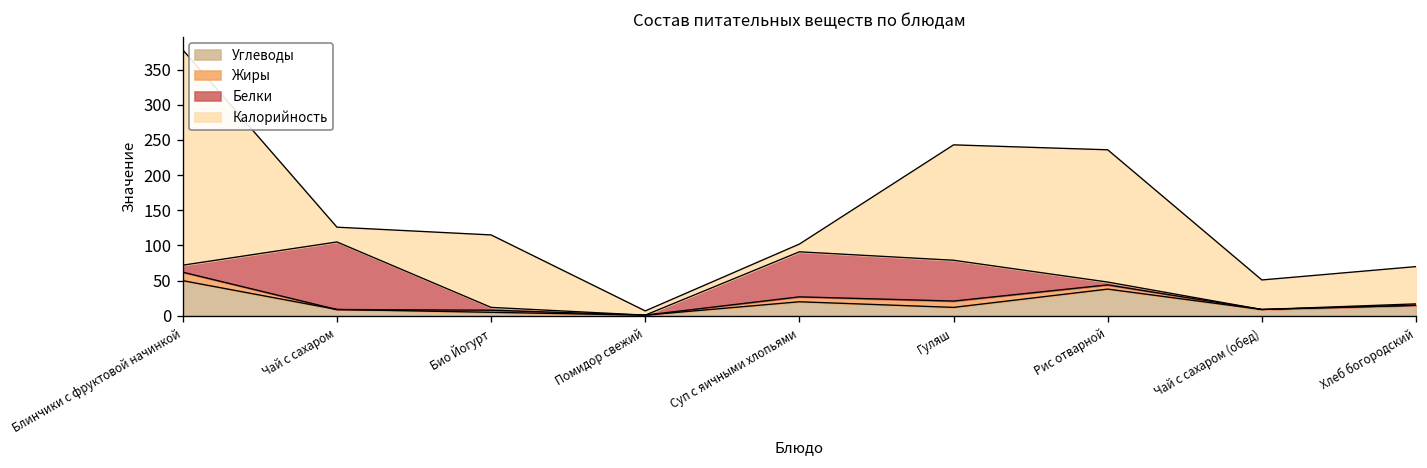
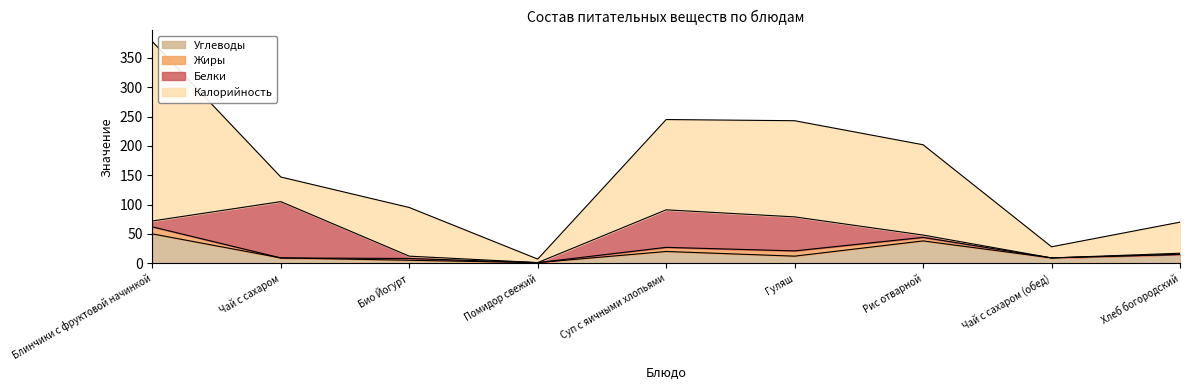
  {
    "Белки": {
      "Блинчики с фруктовой начинкой": 10,
      "Чай с сахаром": 100,
      "Суп с яичными хлопьями": 60,
      "Гуляш": 60
    },
    "Калорийность": {
      "Блинчики с фруктовой начинкой": 310,
-     "Чай с сахаром": 20,
-     "Био Йогурт": 100,
+     "Чай с сахаром": 40,
+     "Био Йогурт": 80,
      "Помидор свежий": 10,
-     "Суп с яичными хлопьями": 10,
+     "Суп с яичными хлопьями": 150,
      "Гуляш": 160,
-     "Рис отварной": 190,
-     "Чай с сахаром (обед)": 40,
+     "Рис отварной": 150,
+     "Чай с сахаром (обед)": 20,
      "Хлеб богородский": 50
    }
  }
